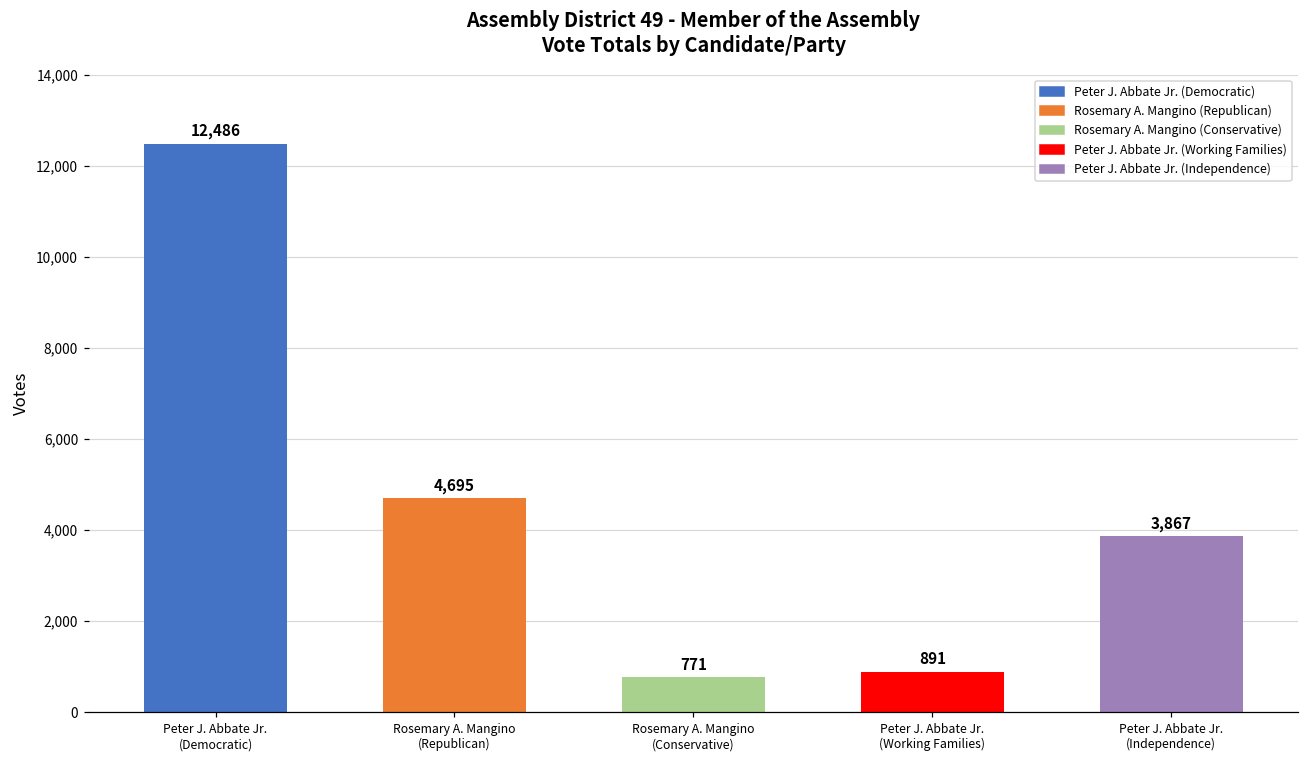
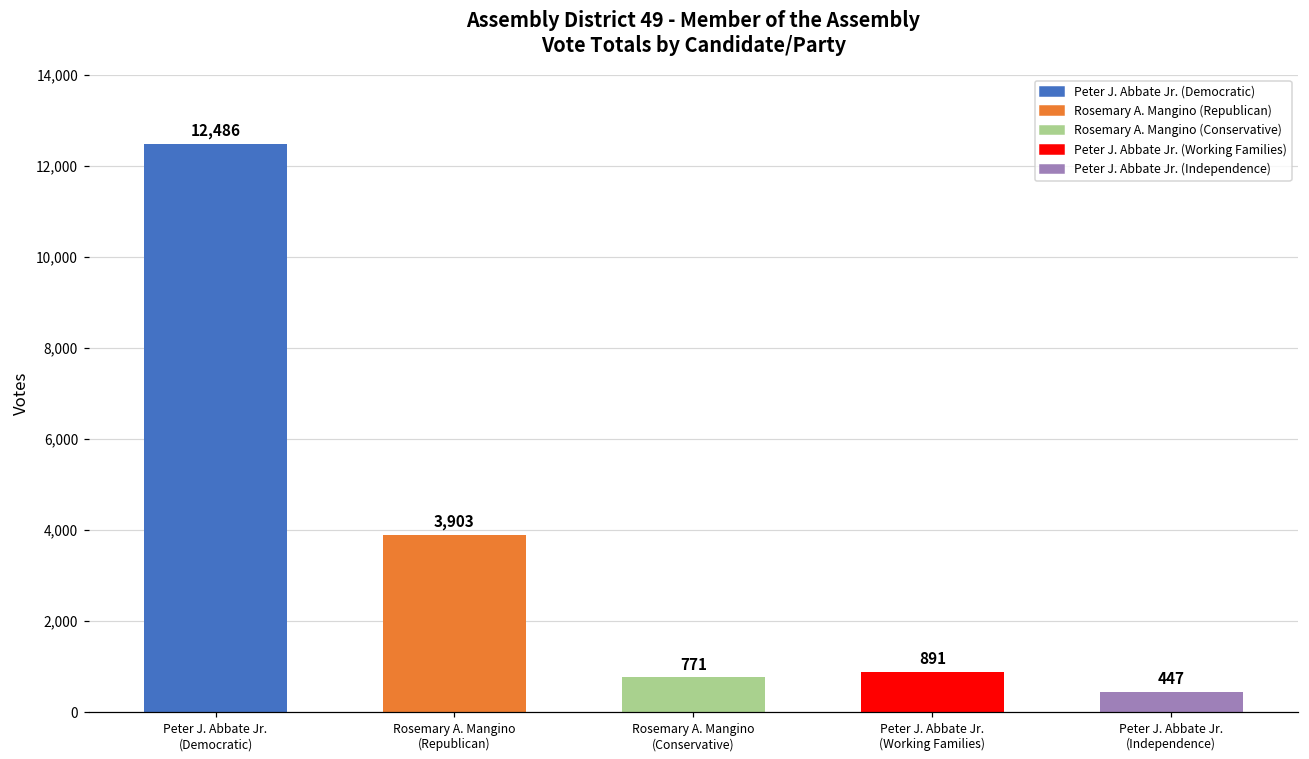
  {
    "Peter J. Abbate Jr. (Democratic)": "12,486",
-   "Rosemary A. Mangino (Republican)": "4,695",
+   "Rosemary A. Mangino (Republican)": "3,903",
    "Rosemary A. Mangino (Conservative)": "771",
    "Peter J. Abbate Jr. (Working Families)": "891",
-   "Peter J. Abbate Jr. (Independence)": "3,867"
+   "Peter J. Abbate Jr. (Independence)": "447"
  }
